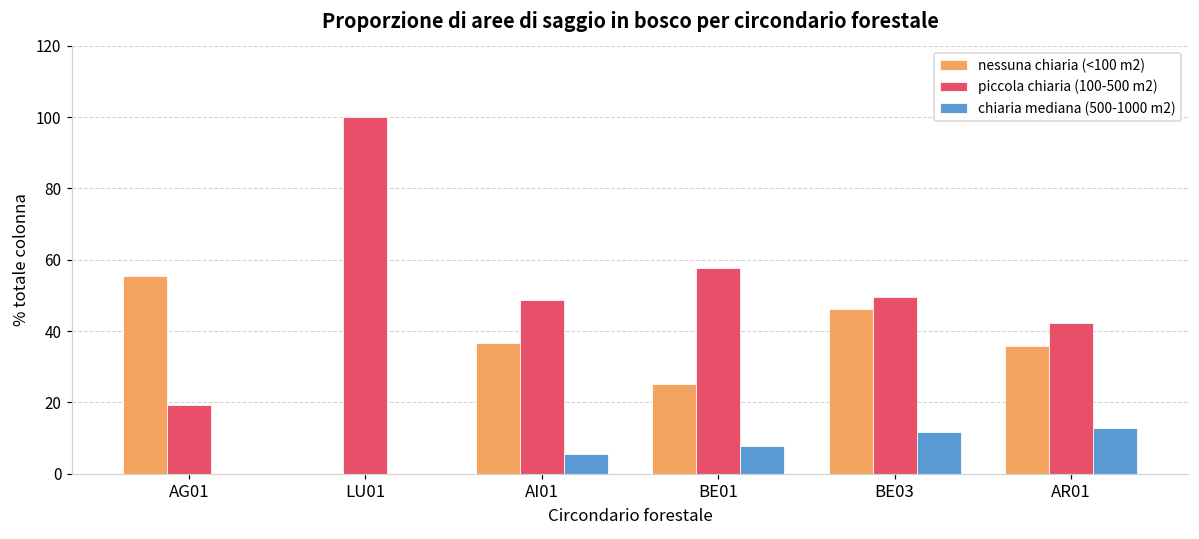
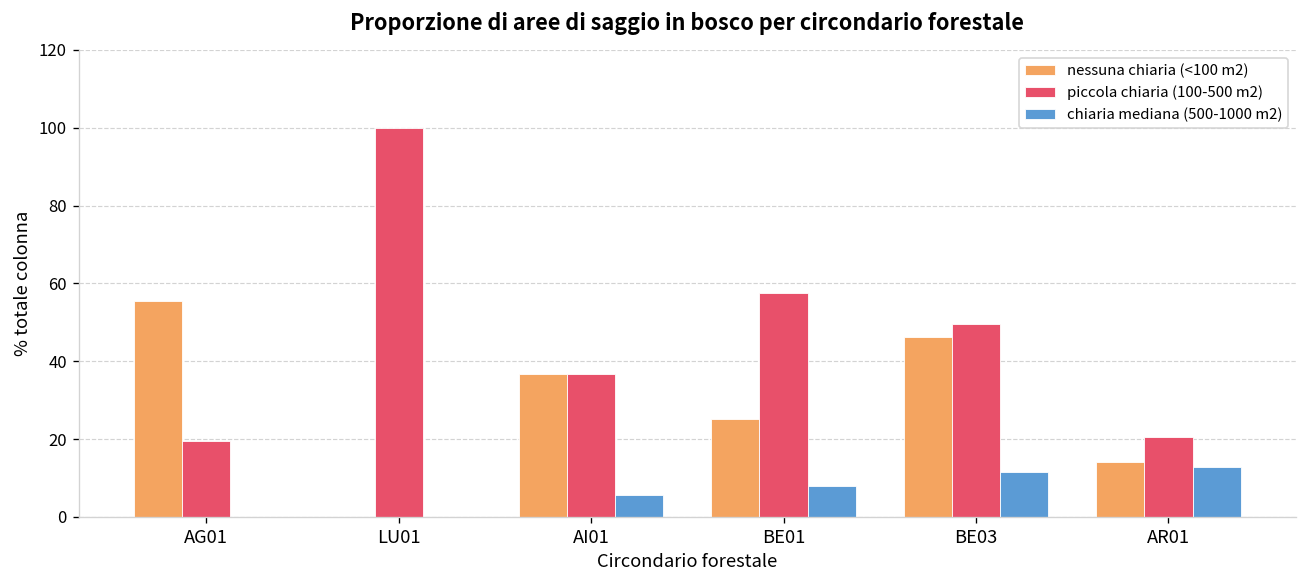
  {
    "nessuna chiaria (<100 m2)": {
      "AG01": 56,
      "LU01": 0,
      "AI01": 37,
      "BE01": 25,
      "BE03": 46,
-     "AR01": 36
+     "AR01": 14
    },
    "piccola chiaria (100-500 m2)": {
      "AG01": 19,
      "LU01": 100,
-     "AI01": 49,
+     "AI01": 37,
      "BE01": 58,
      "BE03": 50,
-     "AR01": 42
+     "AR01": 21
    },
    "chiaria mediana (500-1000 m2)": {
      "AG01": 0,
      "LU01": 0,
      "AI01": 6,
      "BE01": 8,
      "BE03": 12,
      "AR01": 13
    }
  }
